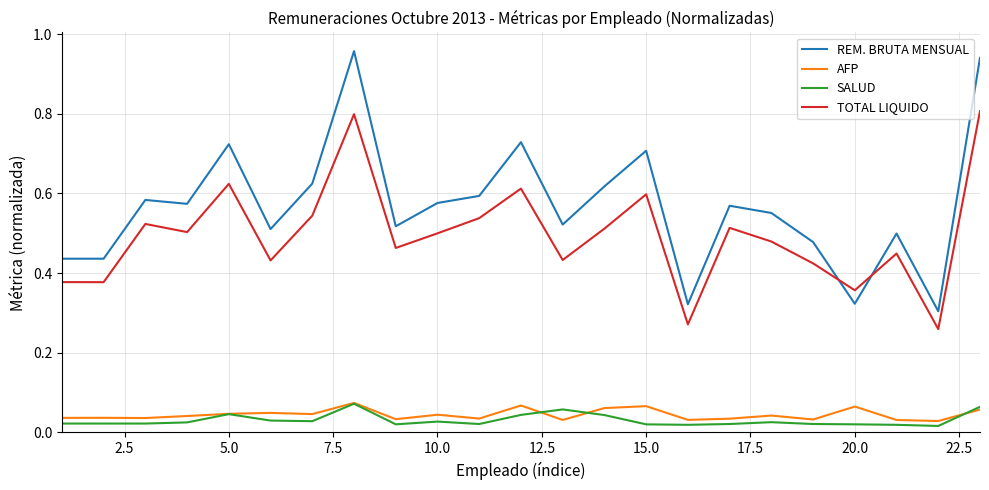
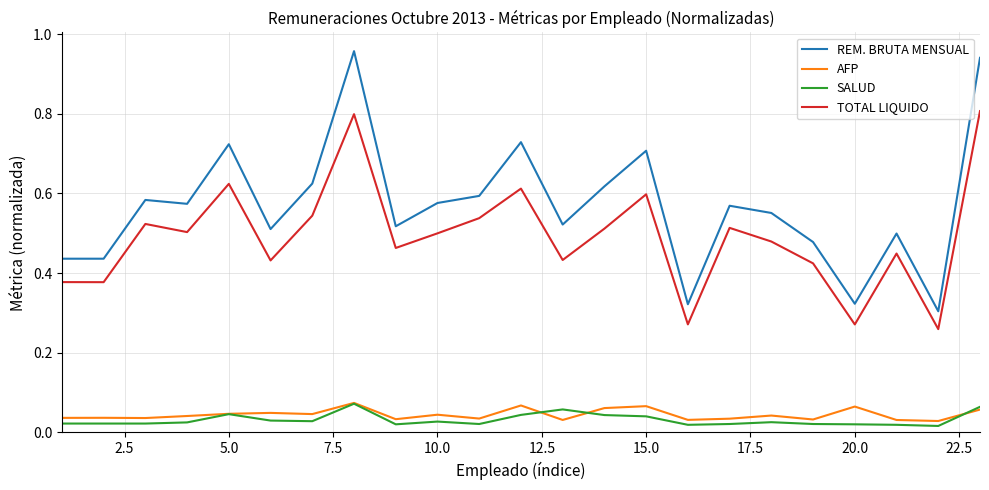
  {
    "REM. BRUTA MENSUAL": {
      "5.0": 0.72,
      "10.0": 0.58,
      "15.0": 0.71,
      "20.0": 0.32
    },
    "AFP": {
      "10.0": 0.04,
      "15.0": 0.07,
      "20.0": 0.06
    },
    "SALUD": {
      "10.0": 0.03,
-     "15.0": 0.02,
+     "15.0": 0.04,
      "20.0": 0.02
    },
    "TOTAL LIQUIDO": {
      "5.0": 0.62,
      "10.0": 0.50,
      "15.0": 0.60,
-     "20.0": 0.36
+     "20.0": 0.27
    }
  }
